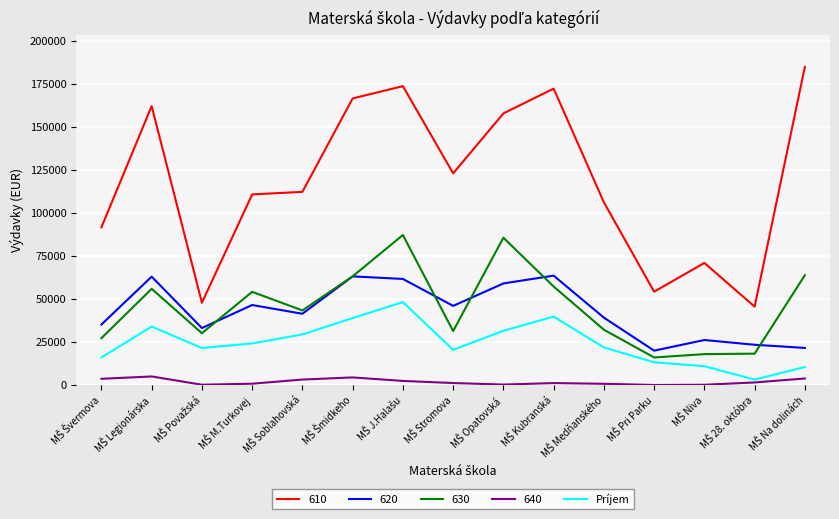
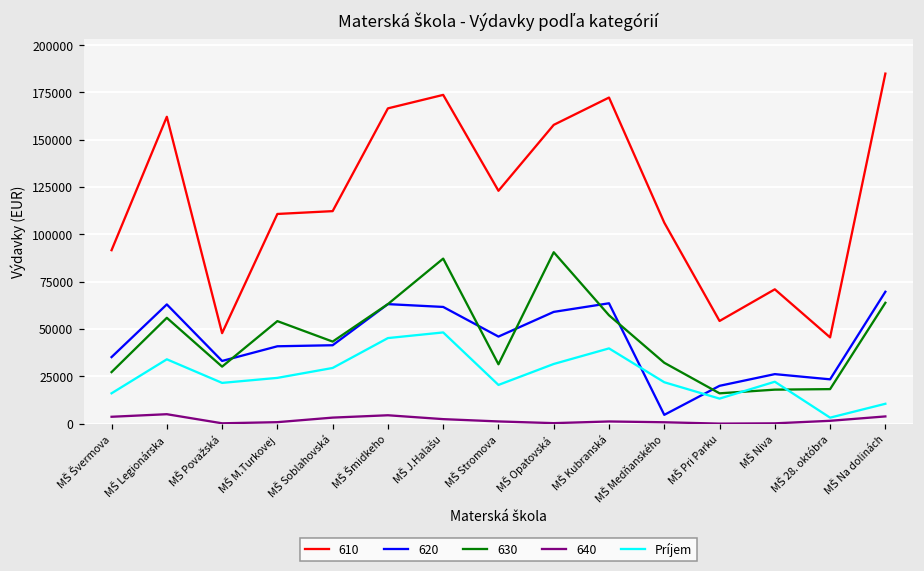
  {
    "610": {
      "MŠ Švermova": 92000,
      "MŠ Legionárska": 162000,
      "MŠ Považská": 48000,
      "MŠ M.Turkovej": 111000,
      "MŠ Soblahovská": 112000,
      "MŠ Šmidkeho": 167000,
      "MŠ J.Halašu": 174000,
      "MŠ Stromova": 123000,
      "MŠ Opatovská": 158000,
      "MŠ Kubranská": 172000,
      "MŠ Medňanského": 106000,
      "MŠ Pri Parku": 54000,
      "MŠ Niva": 71000,
      "MŠ 28. októbra": 46000,
      "MŠ Na dolinách": 185000
    },
    "620": {
      "MŠ Švermova": 35000,
      "MŠ Legionárska": 63000,
      "MŠ Považská": 33000,
-     "MŠ M.Turkovej": 46000,
+     "MŠ M.Turkovej": 41000,
      "MŠ Soblahovská": 41000,
      "MŠ J.Halašu": 62000,
      "MŠ Stromova": 46000,
      "MŠ Opatovská": 59000,
      "MŠ Kubranská": 64000,
-     "MŠ Medňanského": 39000,
+     "MŠ Medňanského": 5000,
      "MŠ Pri Parku": 20000,
      "MŠ Niva": 26000,
      "MŠ 28. októbra": 23000,
-     "MŠ Na dolinách": 22000
+     "MŠ Na dolinách": 70000
    },
    "630": {
      "MŠ Švermova": 27000,
      "MŠ Legionárska": 56000,
      "MŠ Považská": 30000,
      "MŠ M.Turkovej": 54000,
      "MŠ Soblahovská": 43000,
      "MŠ J.Halašu": 87000,
      "MŠ Stromova": 31000,
-     "MŠ Opatovská": 86000,
+     "MŠ Opatovská": 91000,
      "MŠ Kubranská": 57000,
      "MŠ Medňanského": 32000,
      "MŠ Pri Parku": 16000,
      "MŠ Niva": 18000,
      "MŠ 28. októbra": 18000,
      "MŠ Na dolinách": 64000
    },
    "640": {
      "MŠ Švermova": 4000,
      "MŠ Legionárska": 5000,
      "MŠ Považská": 0,
      "MŠ M.Turkovej": 1000,
      "MŠ Soblahovská": 3000,
      "MŠ Šmidkeho": 4000,
      "MŠ J.Halašu": 2000,
      "MŠ Stromova": 1000,
      "MŠ Opatovská": 0,
      "MŠ Kubranská": 1000,
      "MŠ Medňanského": 1000,
      "MŠ Pri Parku": 0,
      "MŠ Niva": 0,
      "MŠ 28. októbra": 1000,
      "MŠ Na dolinách": 4000
    },
    "Príjem": {
      "MŠ Švermova": 16000,
      "MŠ Legionárska": 34000,
      "MŠ Považská": 22000,
      "MŠ M.Turkovej": 24000,
      "MŠ Soblahovská": 29000,
-     "MŠ Šmidkeho": 39000,
+     "MŠ Šmidkeho": 45000,
      "MŠ J.Halašu": 48000,
      "MŠ Stromova": 20000,
      "MŠ Opatovská": 32000,
      "MŠ Kubranská": 40000,
      "MŠ Medňanského": 22000,
      "MŠ Pri Parku": 13000,
-     "MŠ Niva": 11000,
+     "MŠ Niva": 22000,
      "MŠ 28. októbra": 3000,
      "MŠ Na dolinách": 10000
    }
  }
